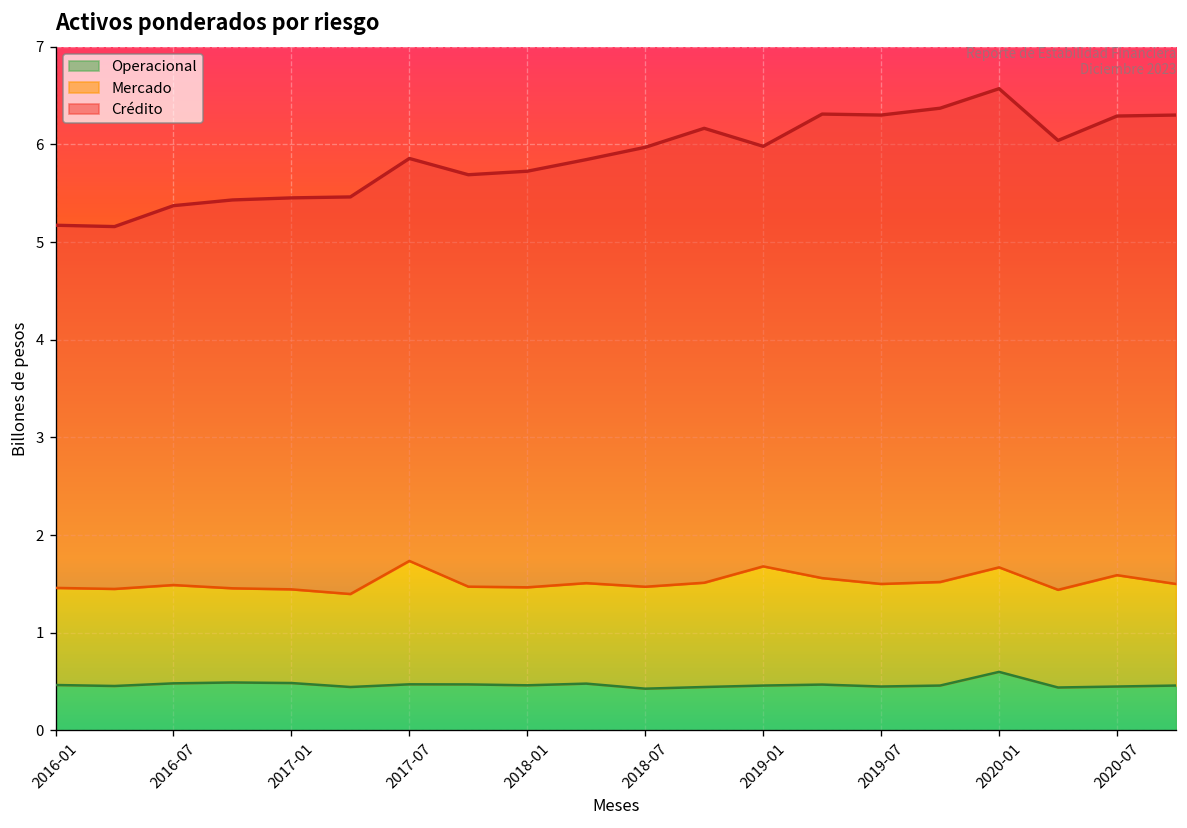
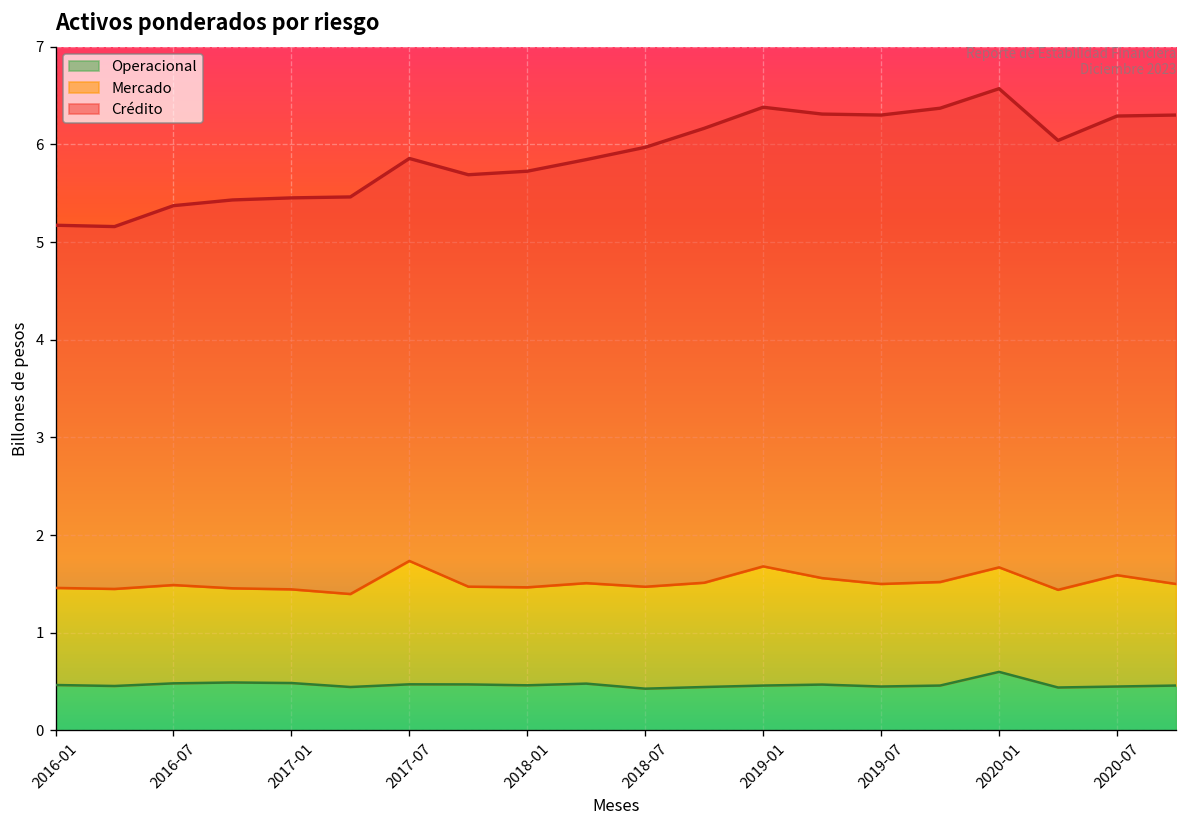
  {
    "Operacional": {
      "2016-01": 0.5,
      "2016-07": 0.5,
      "2017-01": 0.5,
      "2017-07": 0.5,
      "2018-01": 0.5,
      "2018-07": 0.4,
      "2019-01": 0.5,
      "2019-07": 0.5,
      "2020-01": 0.6,
      "2020-07": 0.5
    },
    "Mercado": {
      "2016-01": 1.0,
      "2016-07": 1.0,
      "2017-01": 1.0,
      "2017-07": 1.3,
      "2018-01": 1.0,
      "2018-07": 1.0,
      "2019-01": 1.2,
      "2019-07": 1.1,
      "2020-01": 1.1,
      "2020-07": 1.1
    },
    "Crédito": {
      "2016-01": 3.7,
      "2016-07": 3.9,
      "2017-01": 4.0,
      "2017-07": 4.1,
      "2018-01": 4.3,
      "2018-07": 4.5,
-     "2019-01": 4.3,
+     "2019-01": 4.7,
      "2019-07": 4.8,
      "2020-07": 4.7
    }
  }
